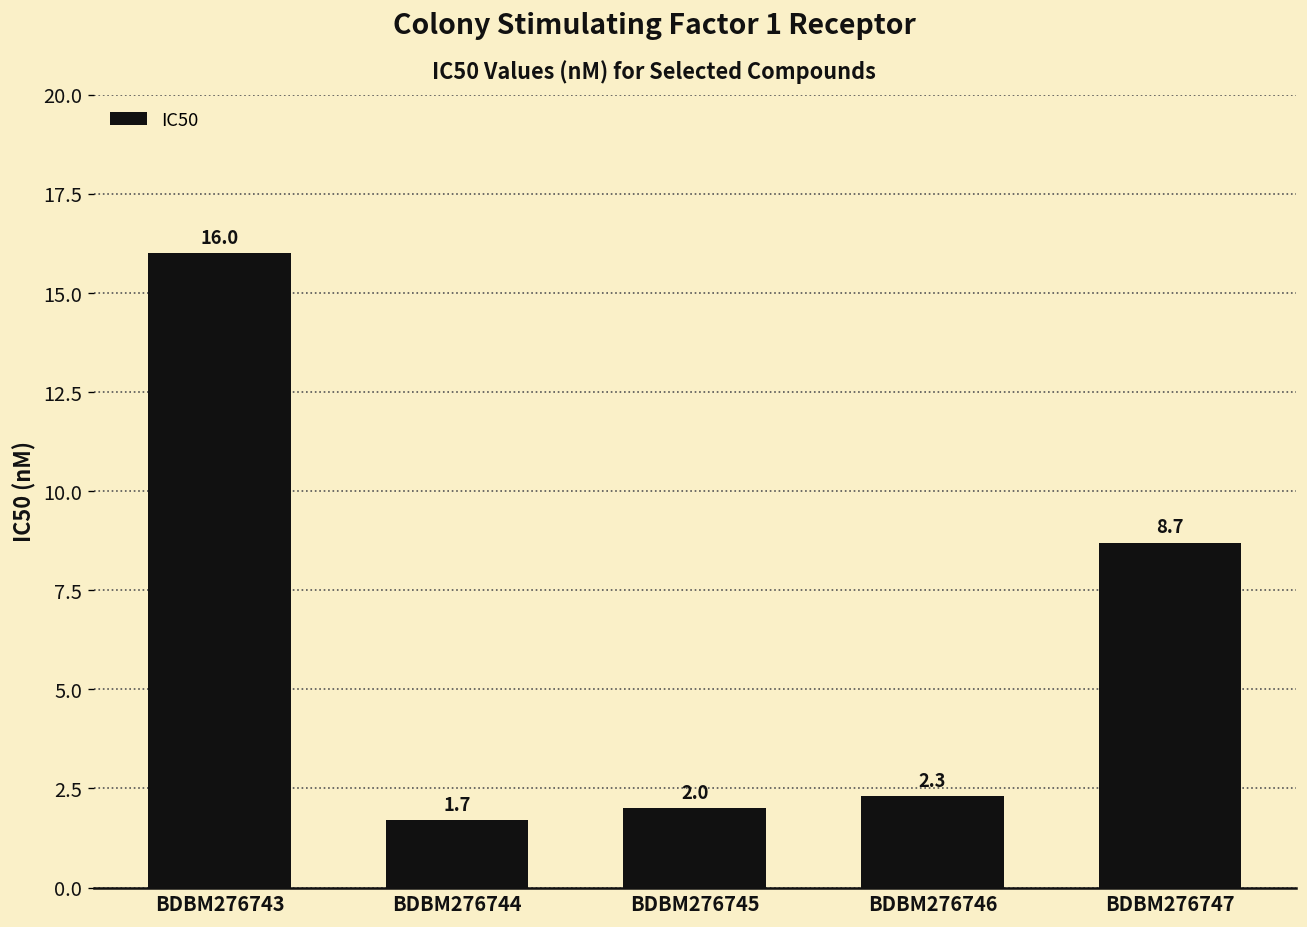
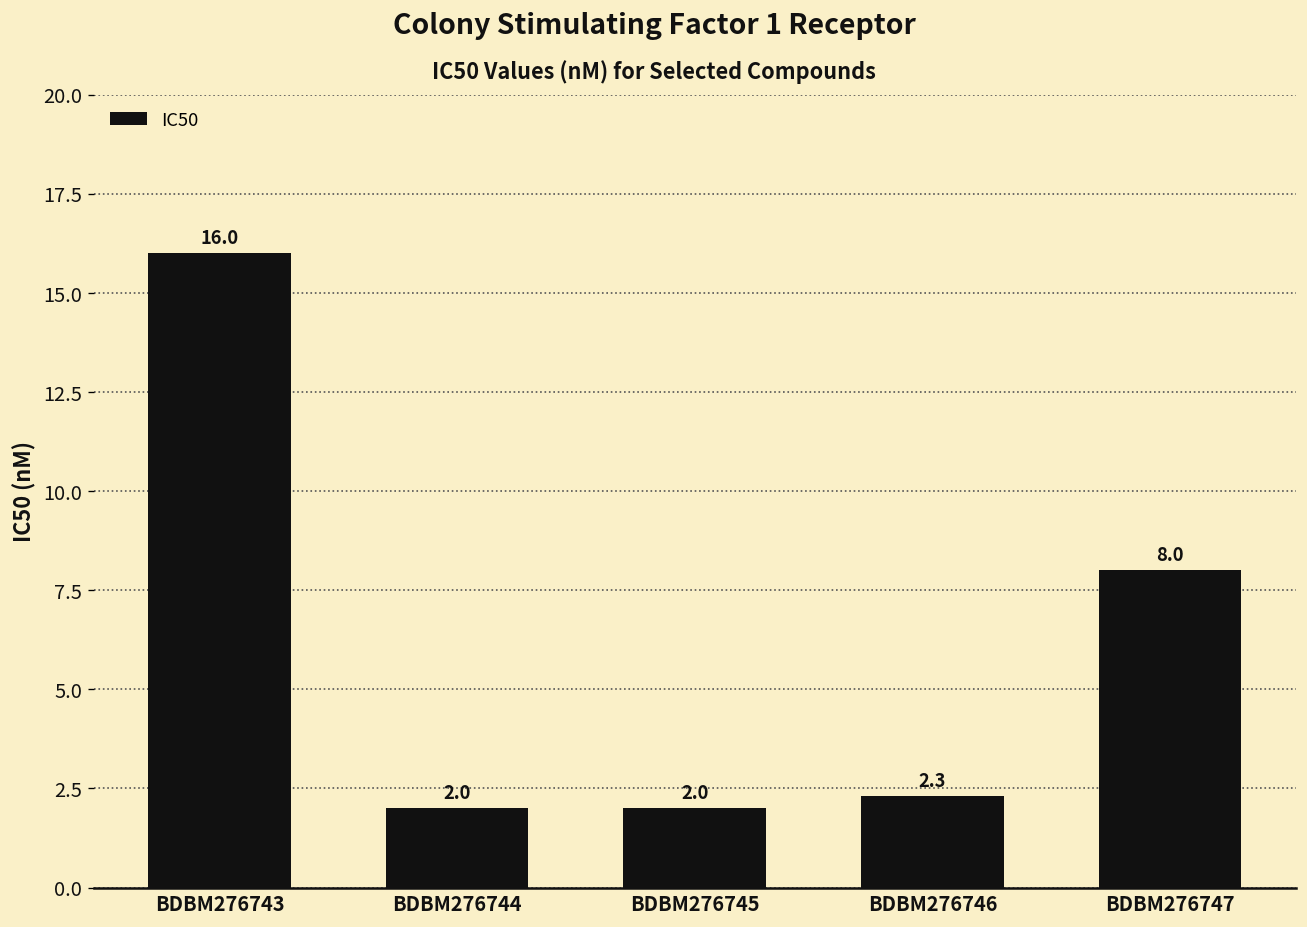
  {
    "BDBM276743": 16.0,
-   "BDBM276744": 1.7,
+   "BDBM276744": 2.0,
    "BDBM276745": 2.0,
    "BDBM276746": 2.3,
-   "BDBM276747": 8.7
+   "BDBM276747": 8.0
  }
